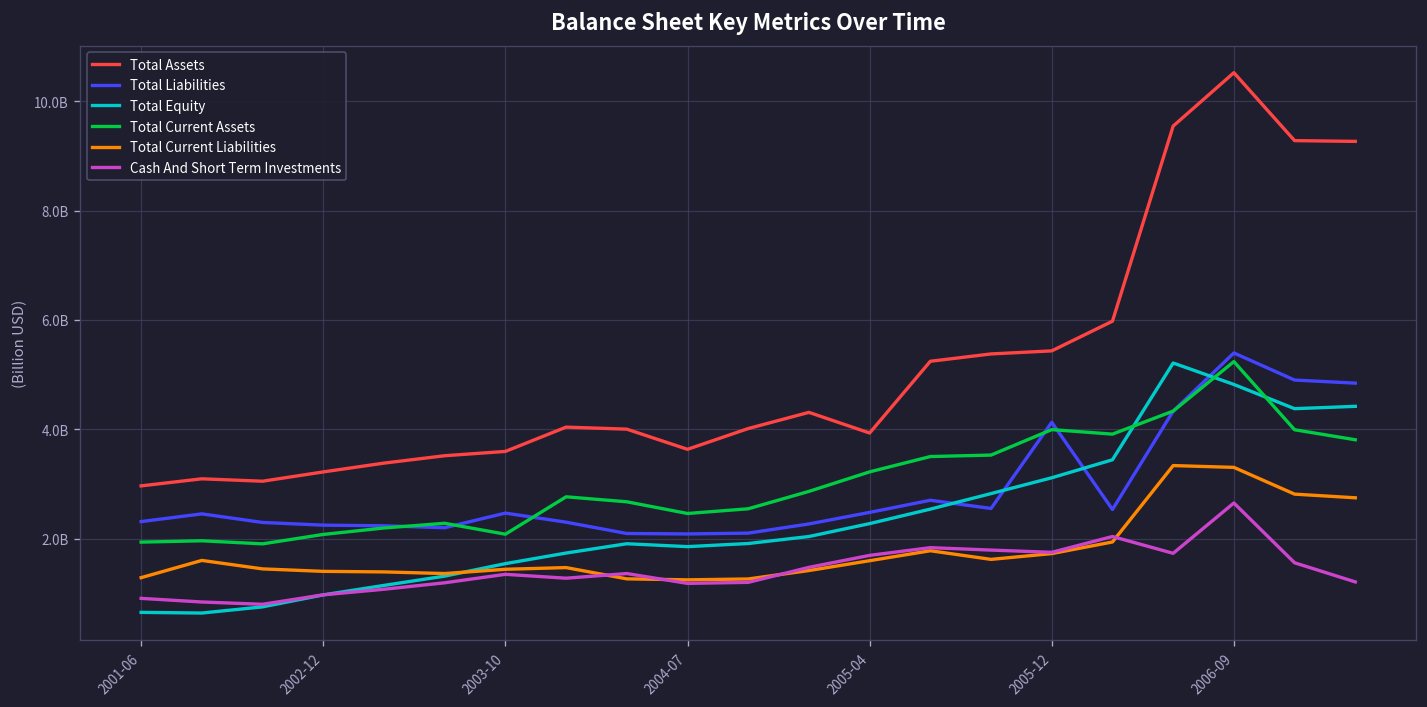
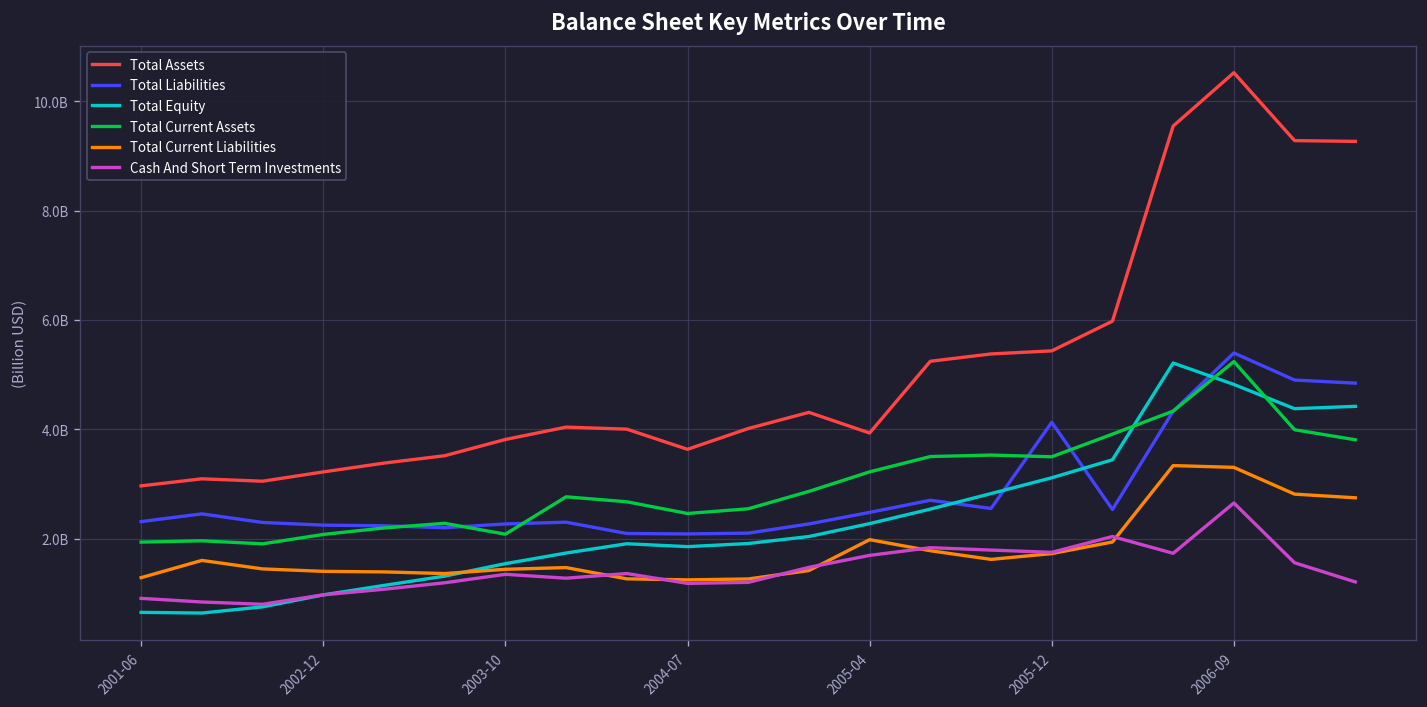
  {
    "Total Assets": {
      "2001-06": 3000000000,
      "2002-12": 3200000000,
-     "2003-10": 3600000000,
+     "2003-10": 3800000000,
      "2004-07": 3600000000,
      "2005-04": 3900000000,
      "2005-12": 5400000000,
      "2006-09": 10500000000
    },
    "Total Liabilities": {
      "2001-06": 2300000000,
      "2002-12": 2200000000,
-     "2003-10": 2500000000,
+     "2003-10": 2300000000,
      "2004-07": 2100000000,
      "2005-04": 2500000000,
      "2005-12": 4100000000,
      "2006-09": 5400000000
    },
    "Total Equity": {
      "2001-06": 700000000,
      "2003-10": 1500000000,
      "2004-07": 1900000000,
      "2005-04": 2300000000,
      "2005-12": 3100000000,
      "2006-09": 4800000000
    },
    "Total Current Assets": {
      "2001-06": 1900000000,
      "2002-12": 2100000000,
      "2003-10": 2100000000,
      "2004-07": 2500000000,
      "2005-04": 3200000000,
-     "2005-12": 4000000000,
+     "2005-12": 3500000000,
      "2006-09": 5200000000
    },
    "Total Current Liabilities": {
      "2001-06": 1300000000,
      "2002-12": 1400000000,
      "2003-10": 1400000000,
      "2004-07": 1200000000,
-     "2005-04": 1600000000,
+     "2005-04": 2000000000,
      "2006-09": 3300000000
    },
    "Cash And Short Term Investments": {
      "2001-06": 900000000,
      "2003-10": 1300000000,
      "2004-07": 1200000000,
      "2005-04": 1700000000,
      "2006-09": 2700000000
    }
  }
